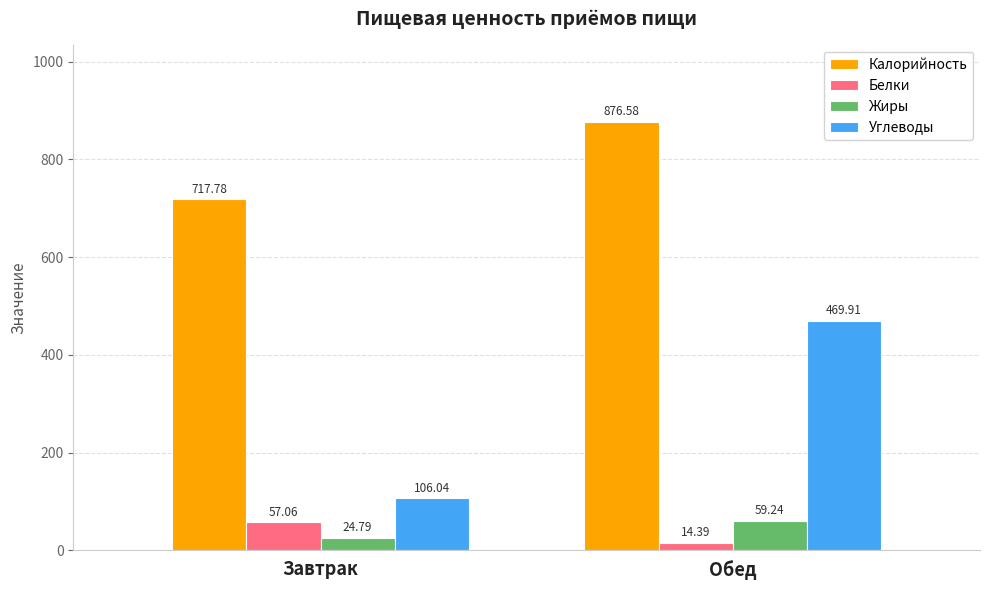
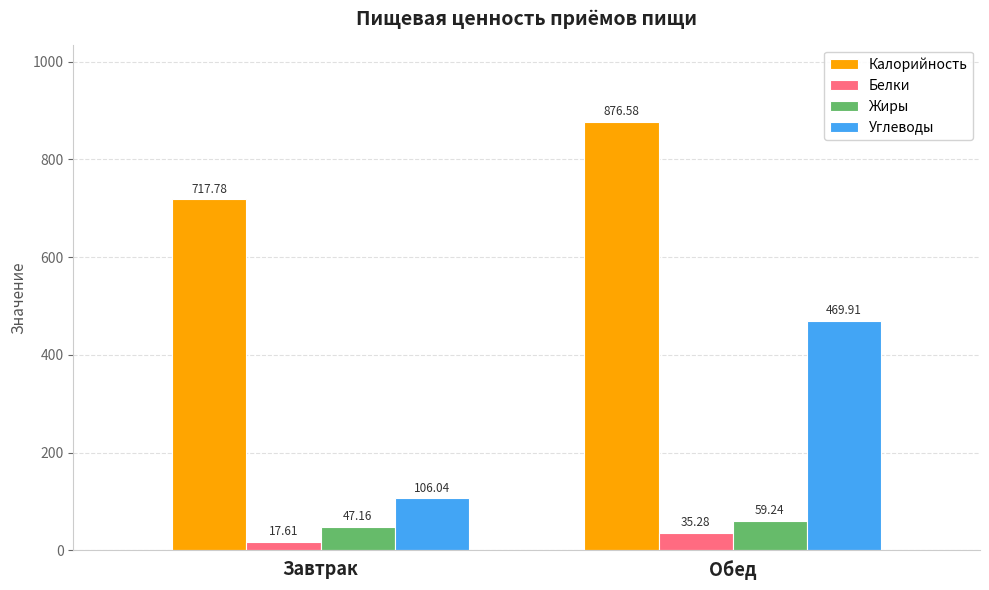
  {
    "Калорийность": {
      "Завтрак": 717.78,
      "Обед": 876.58
    },
    "Белки": {
-     "Завтрак": 57.06,
-     "Обед": 14.39
+     "Завтрак": 17.61,
+     "Обед": 35.28
    },
    "Жиры": {
-     "Завтрак": 24.79,
+     "Завтрак": 47.16,
      "Обед": 59.24
    },
    "Углеводы": {
      "Завтрак": 106.04,
      "Обед": 469.91
    }
  }
